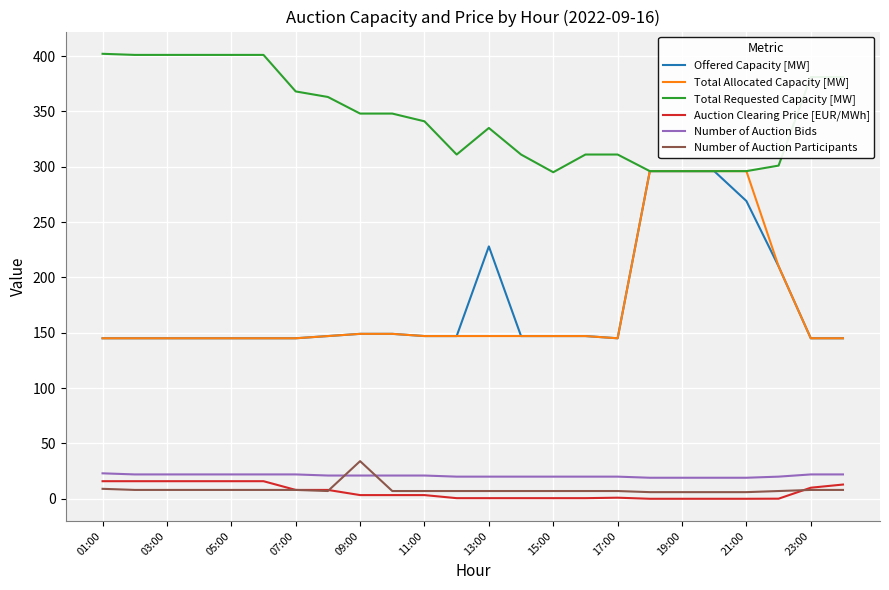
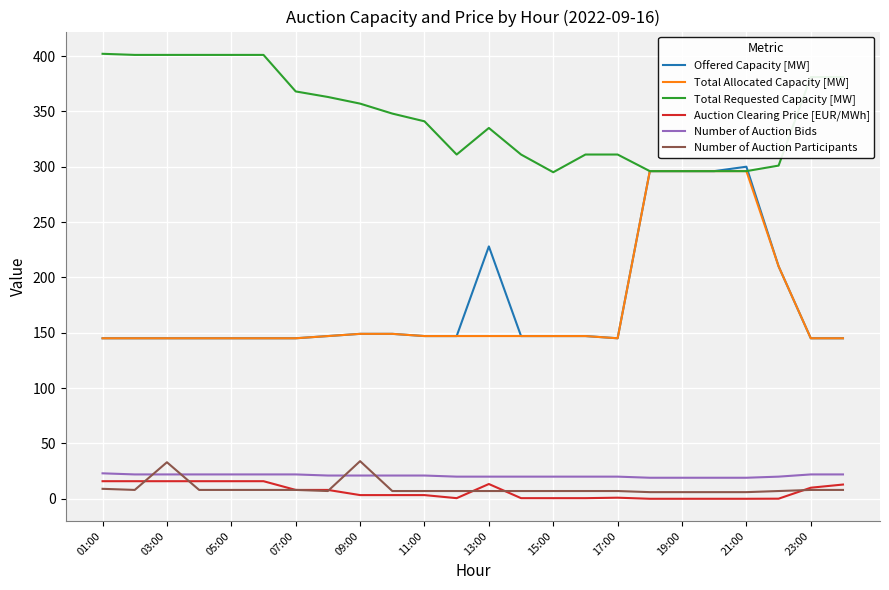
  {
    "Offered Capacity [MW]": {
      "13:00": 228,
-     "21:00": 269
+     "21:00": 300
    },
    "Total Allocated Capacity [MW]": {
      "13:00": 147
    },
    "Total Requested Capacity [MW]": {
      "01:00": 402,
      "03:00": 401,
      "05:00": 401,
      "07:00": 368,
-     "09:00": 348,
+     "09:00": 357,
      "11:00": 341,
      "13:00": 335,
      "15:00": 295,
      "17:00": 311
    },
    "Auction Clearing Price [EUR/MWh]": {
      "01:00": 16,
      "03:00": 16,
      "05:00": 16,
      "09:00": 3,
      "11:00": 3,
-     "13:00": 1,
+     "13:00": 13,
      "15:00": 1,
      "17:00": 1,
      "19:00": 0,
      "21:00": 0
    },
    "Number of Auction Bids": {
      "01:00": 23,
      "03:00": 22,
      "05:00": 22,
      "07:00": 22,
      "09:00": 21,
      "11:00": 21,
      "13:00": 20,
      "15:00": 20,
      "17:00": 20,
      "19:00": 19,
      "21:00": 19,
      "23:00": 22
    },
    "Number of Auction Participants": {
      "01:00": 9,
-     "03:00": 8,
+     "03:00": 33,
      "05:00": 8,
      "09:00": 34,
      "11:00": 7,
      "13:00": 7,
      "15:00": 7,
      "17:00": 7,
      "19:00": 6,
      "21:00": 6
    }
  }
